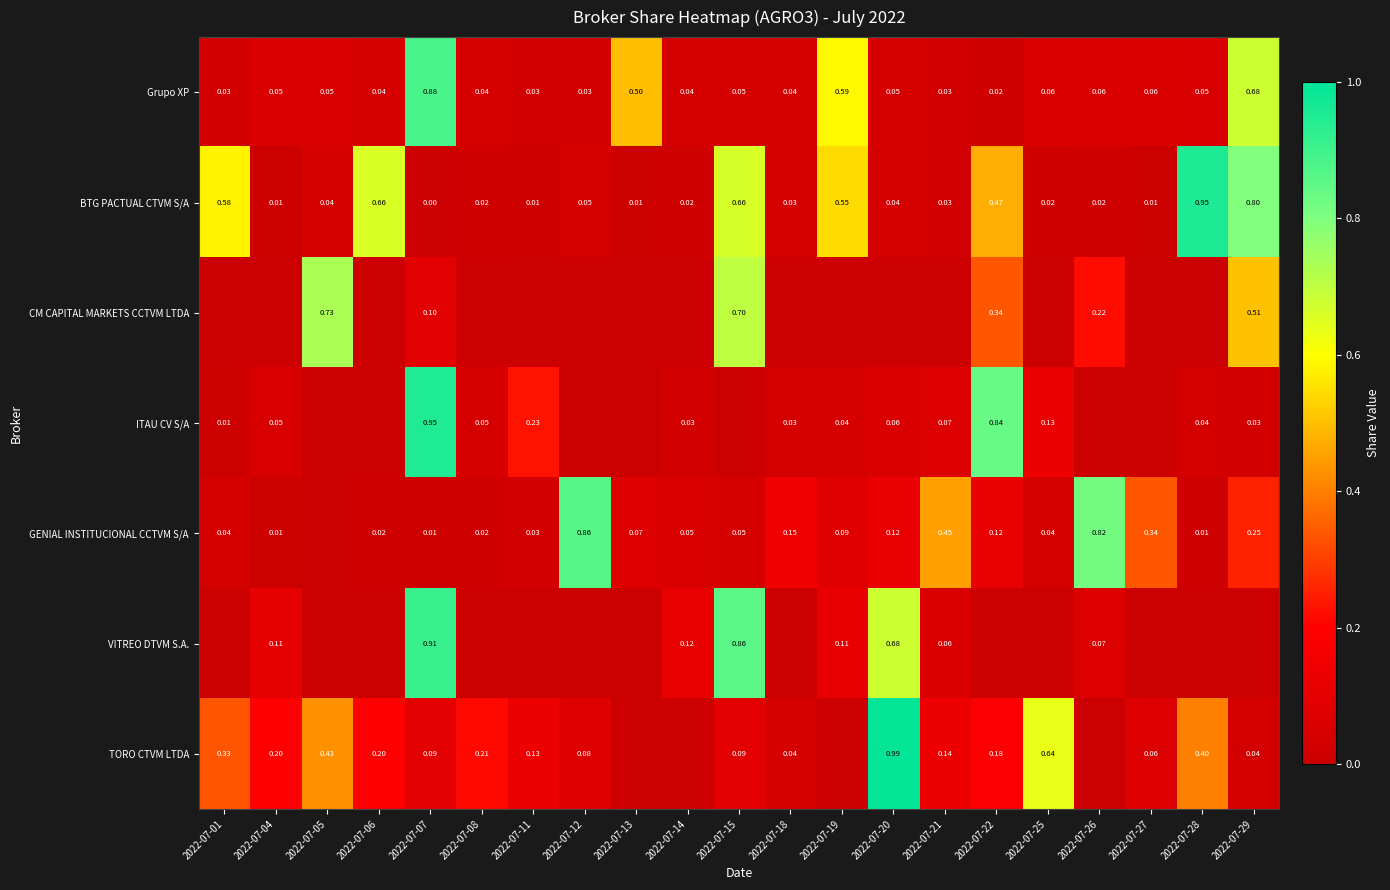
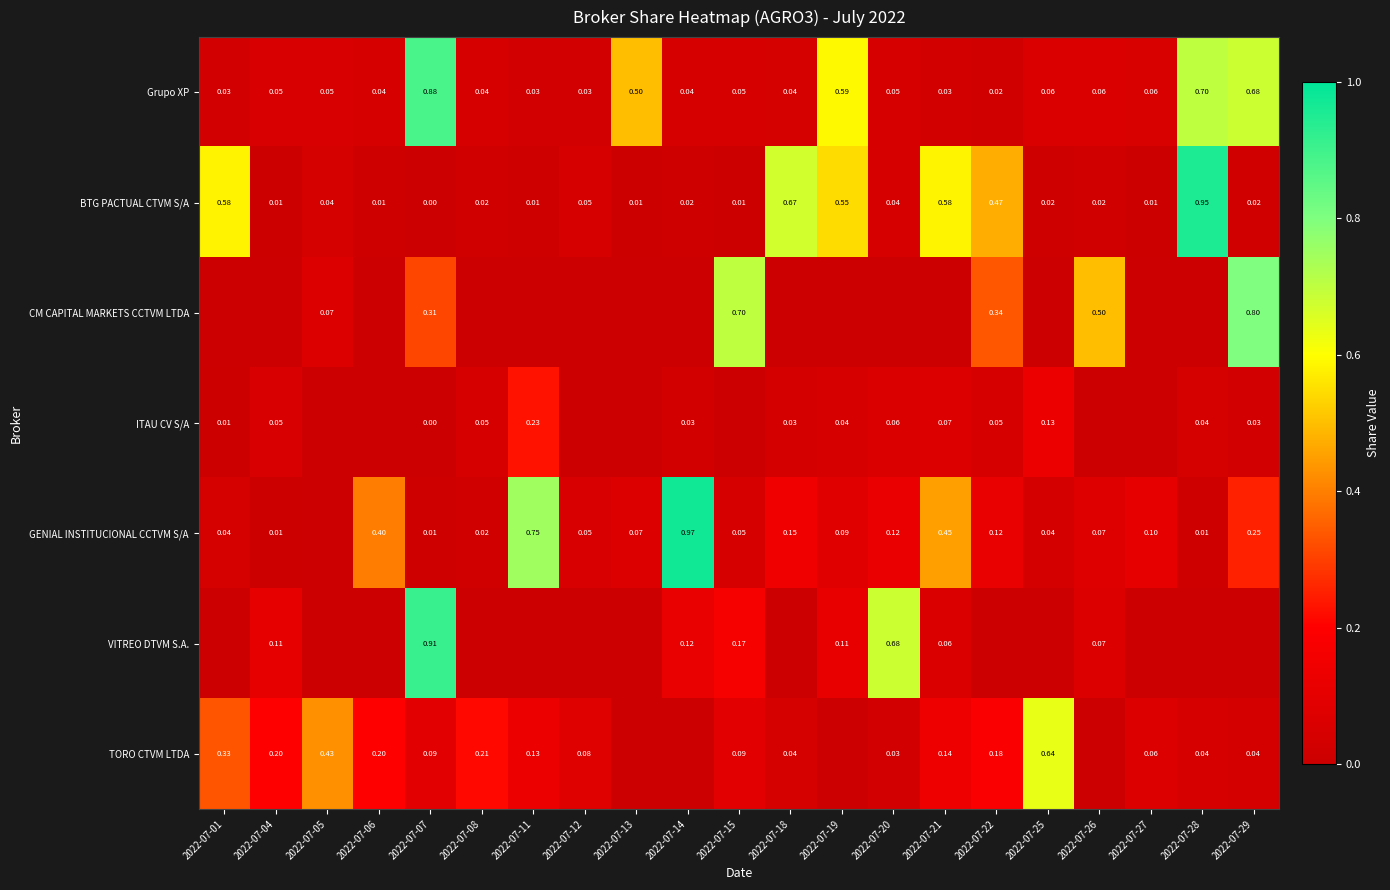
  {
    "Grupo XP": {
      "2022-07-01": 0.03,
      "2022-07-04": 0.05,
      "2022-07-05": 0.05,
      "2022-07-06": 0.04,
      "2022-07-07": 0.88,
      "2022-07-08": 0.04,
      "2022-07-11": 0.03,
      "2022-07-12": 0.03,
      "2022-07-13": 0.50,
      "2022-07-14": 0.04,
      "2022-07-15": 0.05,
      "2022-07-18": 0.04,
      "2022-07-19": 0.59,
      "2022-07-20": 0.05,
      "2022-07-21": 0.03,
      "2022-07-22": 0.02,
      "2022-07-25": 0.06,
      "2022-07-26": 0.06,
      "2022-07-27": 0.06,
-     "2022-07-28": 0.05,
+     "2022-07-28": 0.70,
      "2022-07-29": 0.68
    },
    "BTG PACTUAL CTVM S/A": {
      "2022-07-01": 0.58,
      "2022-07-04": 0.01,
      "2022-07-05": 0.04,
-     "2022-07-06": 0.66,
+     "2022-07-06": 0.01,
      "2022-07-07": 0.00,
      "2022-07-08": 0.02,
      "2022-07-11": 0.01,
      "2022-07-12": 0.05,
      "2022-07-13": 0.01,
      "2022-07-14": 0.02,
-     "2022-07-15": 0.66,
-     "2022-07-18": 0.03,
+     "2022-07-15": 0.01,
+     "2022-07-18": 0.67,
      "2022-07-19": 0.55,
      "2022-07-20": 0.04,
-     "2022-07-21": 0.03,
+     "2022-07-21": 0.58,
      "2022-07-22": 0.47,
      "2022-07-25": 0.02,
      "2022-07-26": 0.02,
      "2022-07-27": 0.01,
      "2022-07-28": 0.95,
-     "2022-07-29": 0.80
+     "2022-07-29": 0.02
    },
    "CM CAPITAL MARKETS CCTVM LTDA": {
-     "2022-07-05": 0.73,
-     "2022-07-07": 0.10,
+     "2022-07-05": 0.07,
+     "2022-07-07": 0.31,
      "2022-07-15": 0.70,
      "2022-07-22": 0.34,
-     "2022-07-26": 0.22,
-     "2022-07-29": 0.51
+     "2022-07-26": 0.50,
+     "2022-07-29": 0.80
    },
    "ITAU CV S/A": {
      "2022-07-01": 0.01,
      "2022-07-04": 0.05,
-     "2022-07-07": 0.95,
+     "2022-07-07": 0.00,
      "2022-07-08": 0.05,
      "2022-07-11": 0.23,
      "2022-07-14": 0.03,
      "2022-07-18": 0.03,
      "2022-07-19": 0.04,
      "2022-07-20": 0.06,
      "2022-07-21": 0.07,
-     "2022-07-22": 0.84,
+     "2022-07-22": 0.05,
      "2022-07-25": 0.13,
      "2022-07-28": 0.04,
      "2022-07-29": 0.03
    },
    "GENIAL INSTITUCIONAL CCTVM S/A": {
      "2022-07-01": 0.04,
      "2022-07-04": 0.01,
-     "2022-07-06": 0.02,
+     "2022-07-06": 0.40,
      "2022-07-07": 0.01,
      "2022-07-08": 0.02,
-     "2022-07-11": 0.03,
-     "2022-07-12": 0.86,
+     "2022-07-11": 0.75,
+     "2022-07-12": 0.05,
      "2022-07-13": 0.07,
-     "2022-07-14": 0.05,
+     "2022-07-14": 0.97,
      "2022-07-15": 0.05,
      "2022-07-18": 0.15,
      "2022-07-19": 0.09,
      "2022-07-20": 0.12,
      "2022-07-21": 0.45,
      "2022-07-22": 0.12,
      "2022-07-25": 0.04,
-     "2022-07-26": 0.82,
-     "2022-07-27": 0.34,
+     "2022-07-26": 0.07,
+     "2022-07-27": 0.10,
      "2022-07-28": 0.01,
      "2022-07-29": 0.25
    },
    "VITREO DTVM S.A.": {
      "2022-07-04": 0.11,
      "2022-07-07": 0.91,
      "2022-07-14": 0.12,
-     "2022-07-15": 0.86,
+     "2022-07-15": 0.17,
      "2022-07-19": 0.11,
      "2022-07-20": 0.68,
      "2022-07-21": 0.06,
      "2022-07-26": 0.07
    },
    "TORO CTVM LTDA": {
      "2022-07-01": 0.33,
      "2022-07-04": 0.20,
      "2022-07-05": 0.43,
      "2022-07-06": 0.20,
      "2022-07-07": 0.09,
      "2022-07-08": 0.21,
      "2022-07-11": 0.13,
      "2022-07-12": 0.08,
      "2022-07-15": 0.09,
      "2022-07-18": 0.04,
-     "2022-07-20": 0.99,
+     "2022-07-20": 0.03,
      "2022-07-21": 0.14,
      "2022-07-22": 0.18,
      "2022-07-25": 0.64,
      "2022-07-27": 0.06,
-     "2022-07-28": 0.40,
+     "2022-07-28": 0.04,
      "2022-07-29": 0.04
    }
  }
